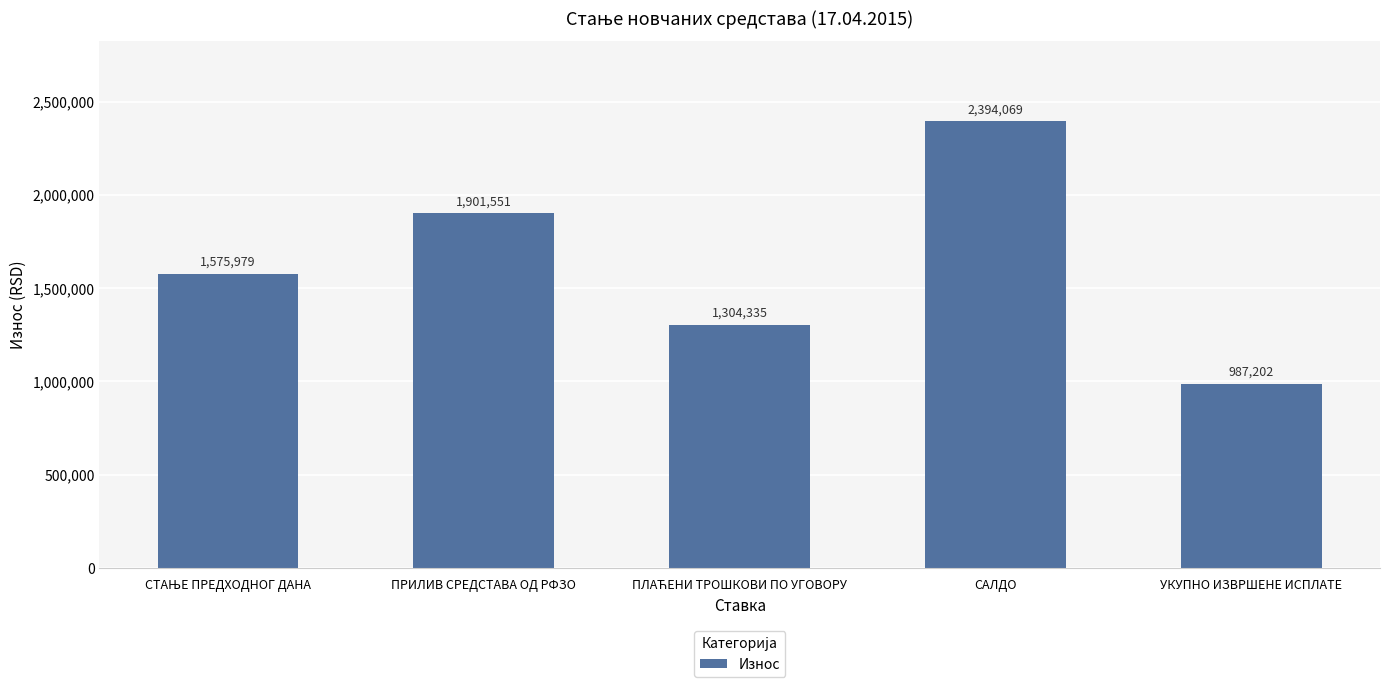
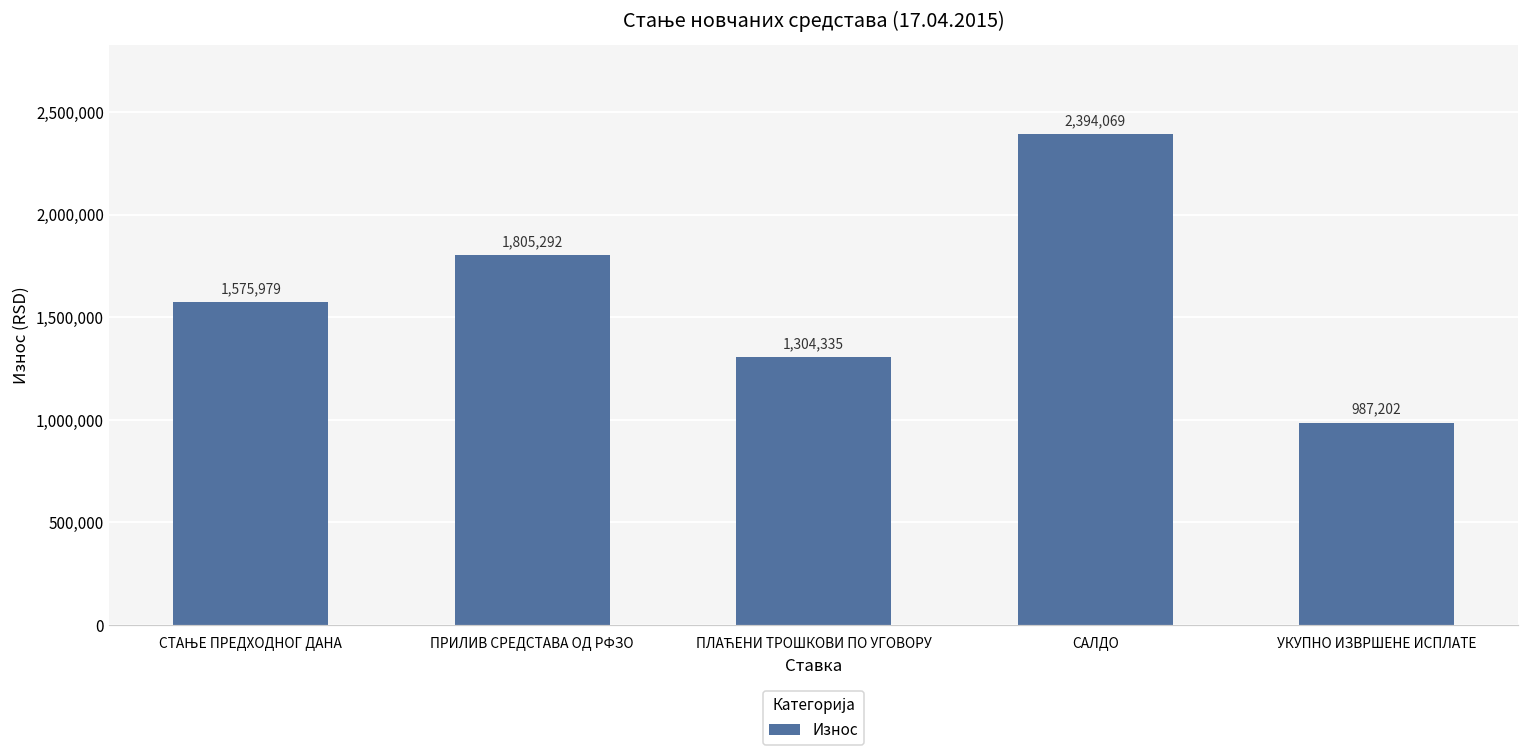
  {
    "СТАЊЕ ПРЕДХОДНОГ ДАНА": "1,575,979",
-   "ПРИЛИВ СРЕДСТАВА ОД РФЗО": "1,901,551",
+   "ПРИЛИВ СРЕДСТАВА ОД РФЗО": "1,805,292",
    "ПЛАЋЕНИ ТРОШКОВИ ПО УГОВОРУ": "1,304,335",
    "САЛДО": "2,394,069",
    "УКУПНО ИЗВРШЕНЕ ИСПЛАТЕ": "987,202"
  }
